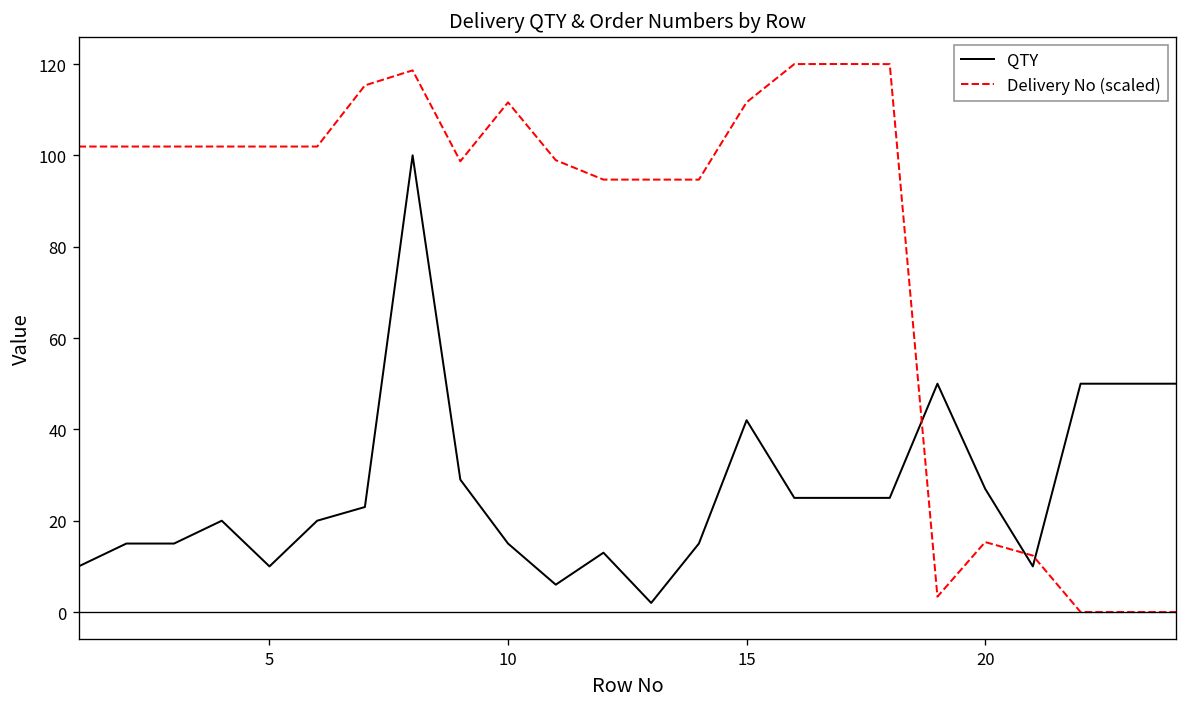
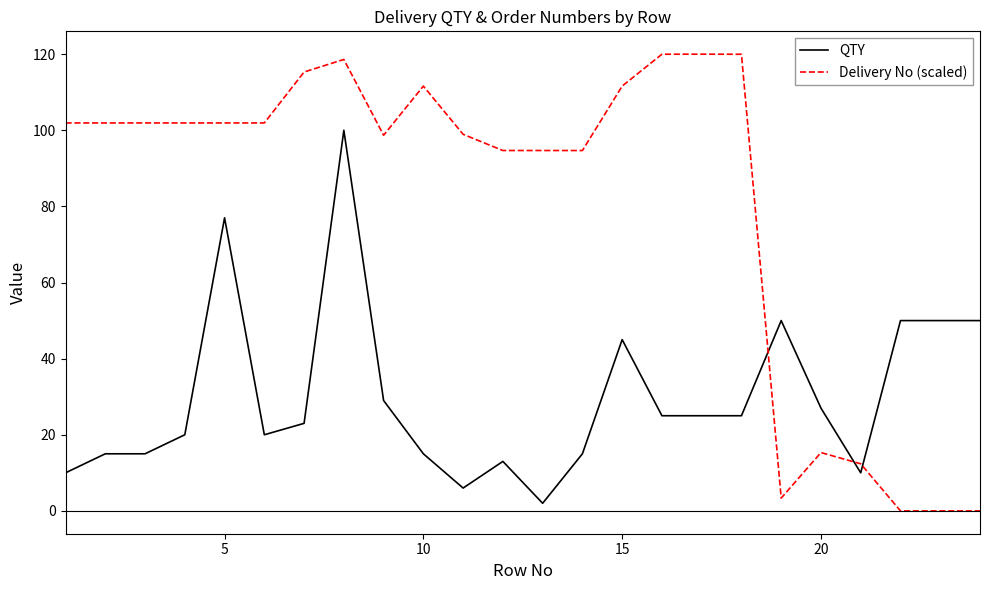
  {
    "QTY": {
-     "5": 10,
+     "5": 77,
      "10": 15,
-     "15": 42,
+     "15": 45,
      "20": 27
    },
    "Delivery No (scaled)": {
      "5": 102,
      "10": 112,
      "15": 112,
      "20": 15
    }
  }
